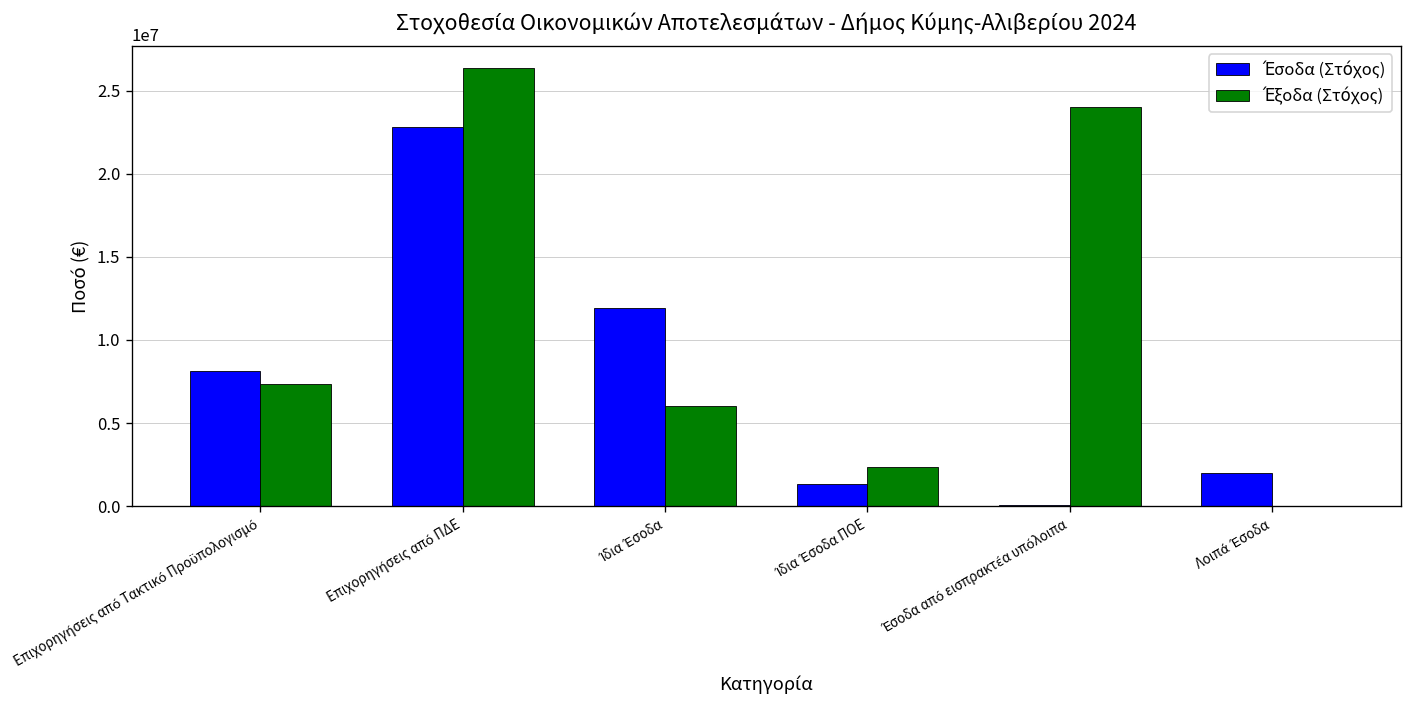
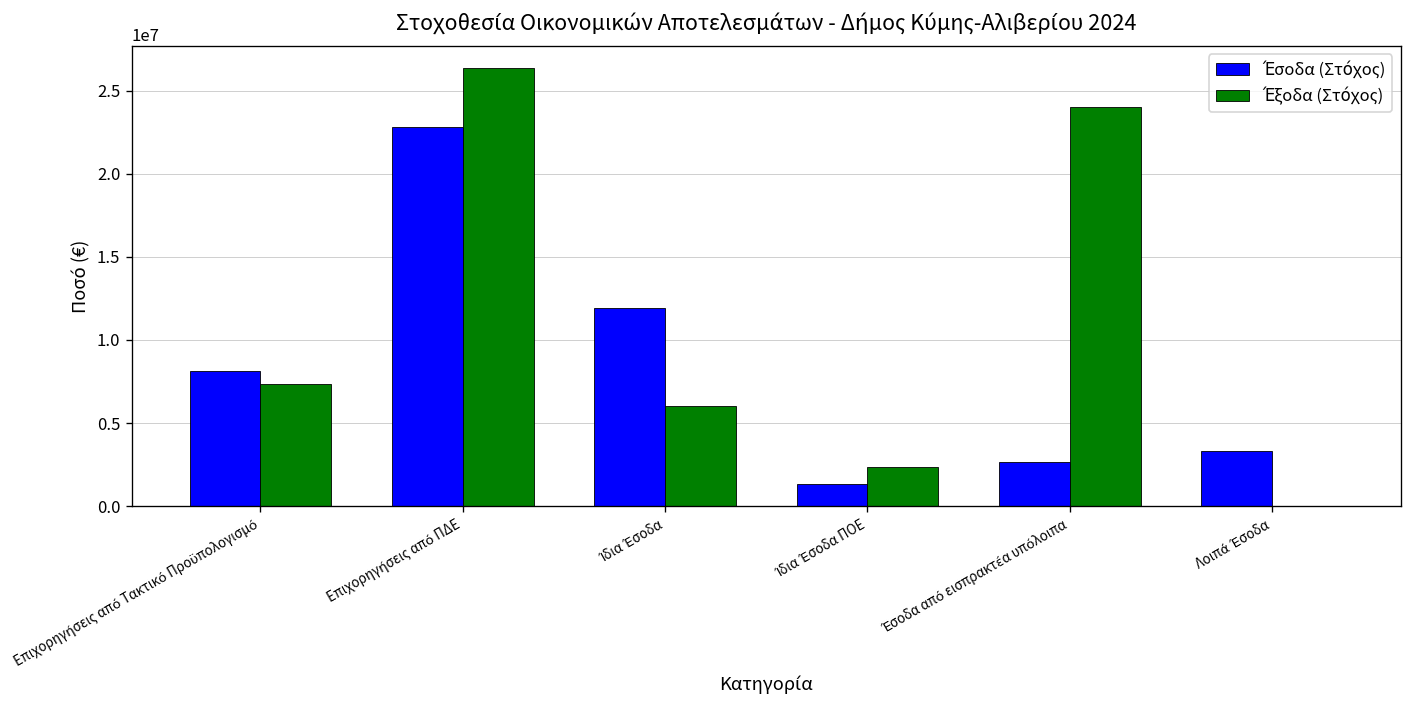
  {
    "Έσοδα (Στόχος)": {
      "Επιχορηγήσεις από Τακτικό Προϋπολογισμό": 8100000,
      "Επιχορηγήσεις από ΠΔΕ": 22800000,
      "Ίδια Έσοδα": 11900000,
      "Ίδια Έσοδα ΠΟΕ": 1300000,
-     "Έσοδα από εισπρακτέα υπόλοιπα": 0,
-     "Λοιπά Έσοδα": 2000000
+     "Έσοδα από εισπρακτέα υπόλοιπα": 2600000,
+     "Λοιπά Έσοδα": 3300000
    },
    "Έξοδα (Στόχος)": {
      "Επιχορηγήσεις από Τακτικό Προϋπολογισμό": 7400000,
      "Επιχορηγήσεις από ΠΔΕ": 26400000,
      "Ίδια Έσοδα": 6000000,
      "Ίδια Έσοδα ΠΟΕ": 2400000,
      "Έσοδα από εισπρακτέα υπόλοιπα": 24000000,
      "Λοιπά Έσοδα": 0
    }
  }
